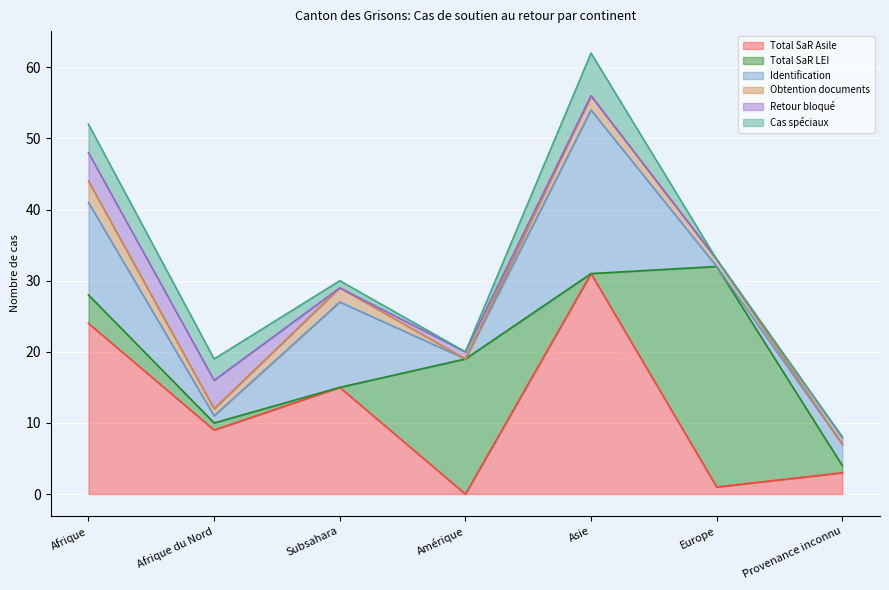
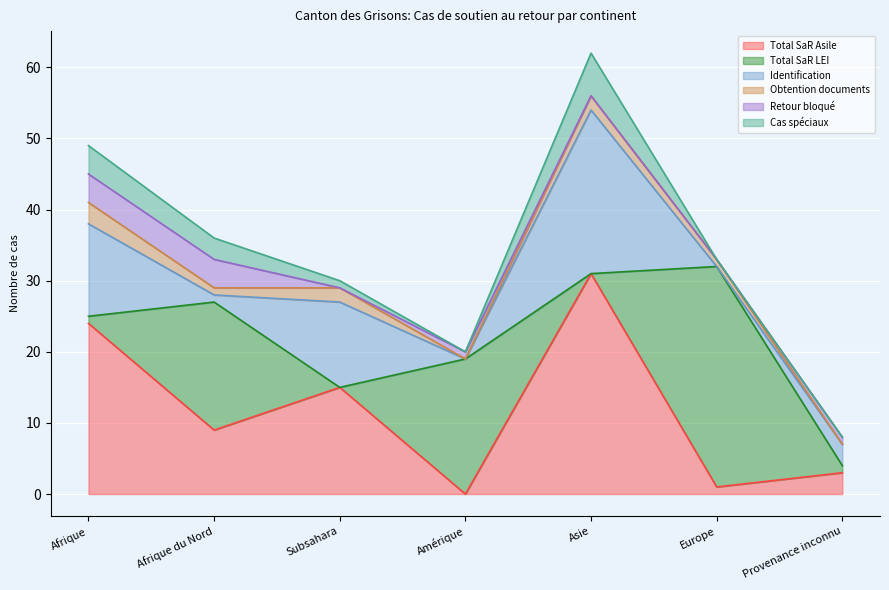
  {
    "Total SaR LEI": {
-     "Afrique": 4,
-     "Afrique du Nord": 1,
+     "Afrique": 1,
+     "Afrique du Nord": 18,
      "Provenance inconnu": 1
    }
  }
